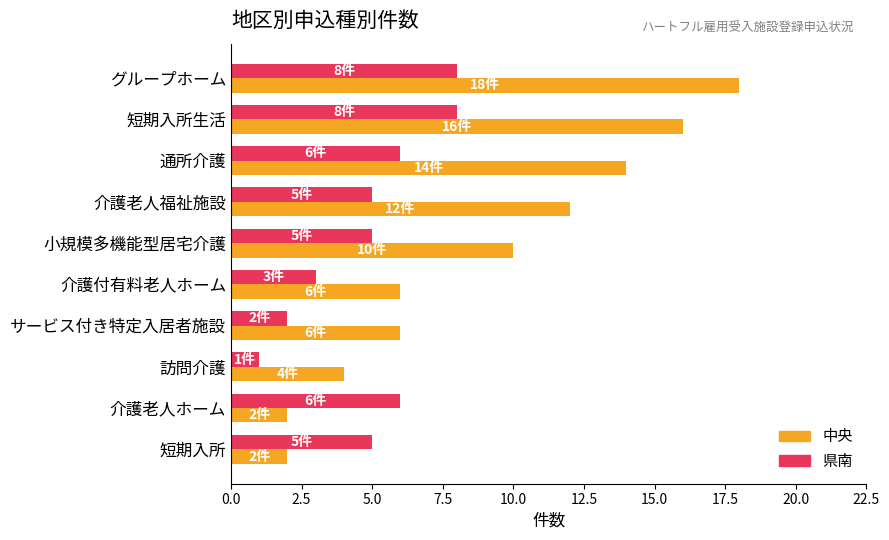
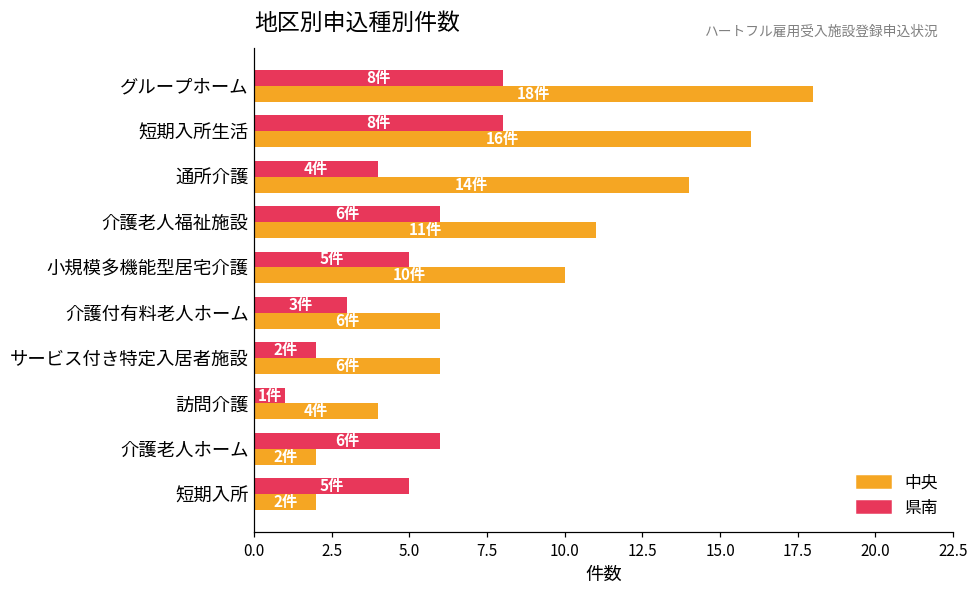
  {
    "中央": {
      "グループホーム": "18件",
      "短期入所生活": "16件",
      "通所介護": "14件",
-     "介護老人福祉施設": "12件",
+     "介護老人福祉施設": "11件",
      "小規模多機能型居宅介護": "10件",
      "介護付有料老人ホーム": "6件",
      "サービス付き特定入居者施設": "6件",
      "訪問介護": "4件",
      "介護老人ホーム": "2件",
      "短期入所": "2件"
    },
    "県南": {
      "グループホーム": "8件",
      "短期入所生活": "8件",
-     "通所介護": "6件",
-     "介護老人福祉施設": "5件",
+     "通所介護": "4件",
+     "介護老人福祉施設": "6件",
      "小規模多機能型居宅介護": "5件",
      "介護付有料老人ホーム": "3件",
      "サービス付き特定入居者施設": "2件",
      "訪問介護": "1件",
      "介護老人ホーム": "6件",
      "短期入所": "5件"
    }
  }
